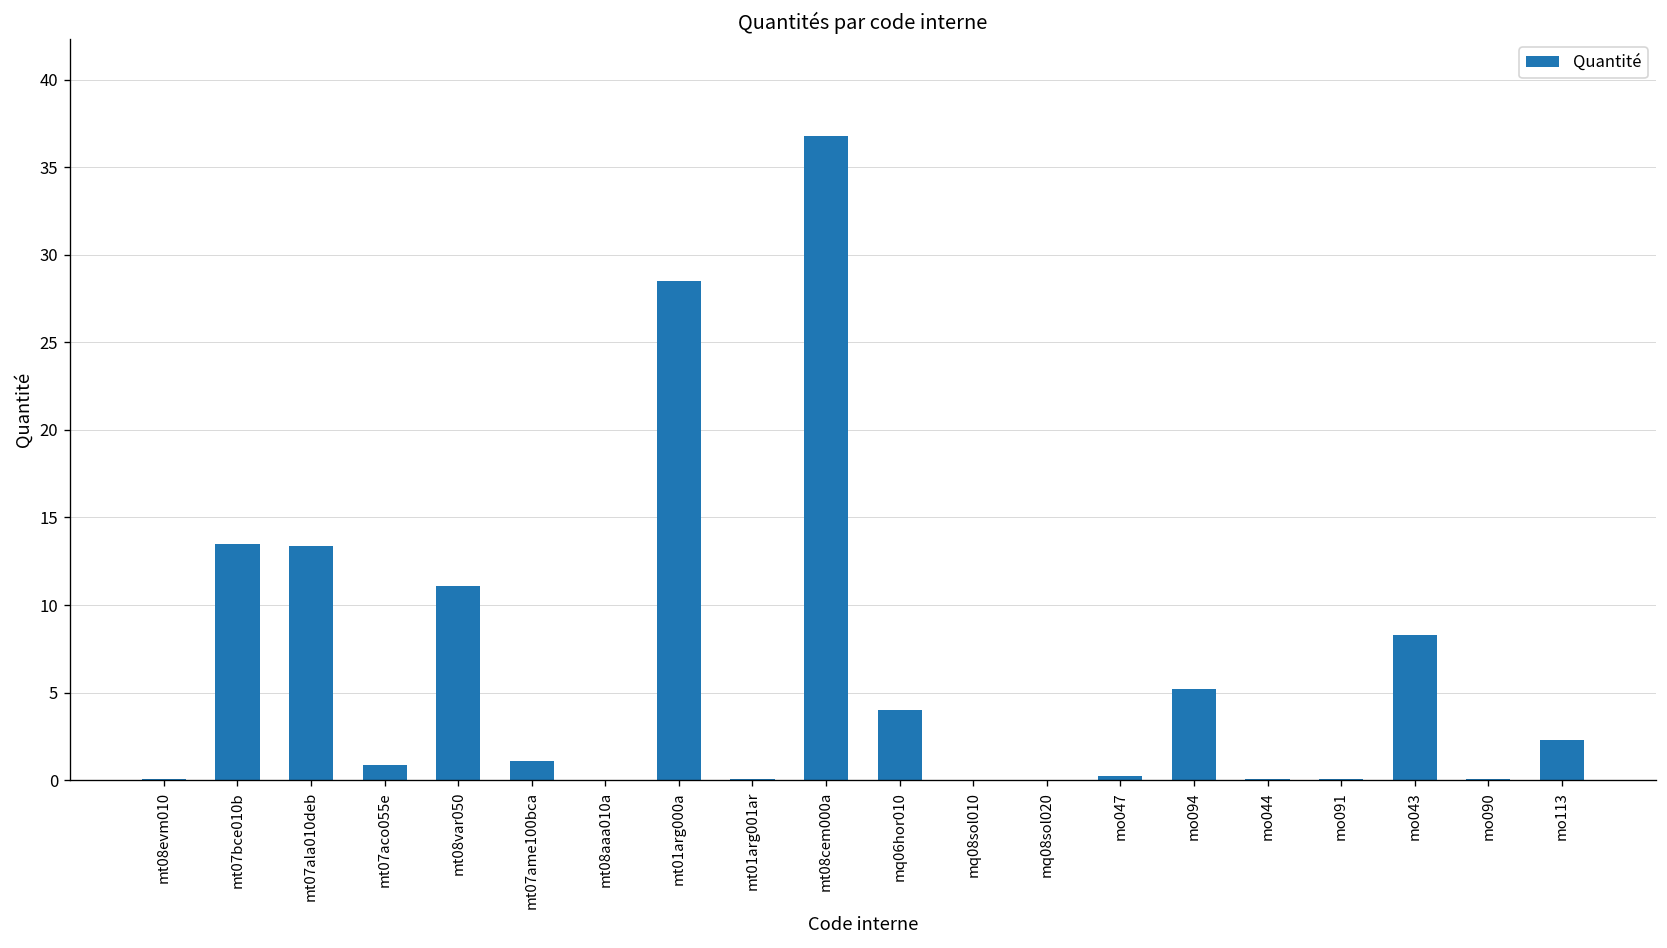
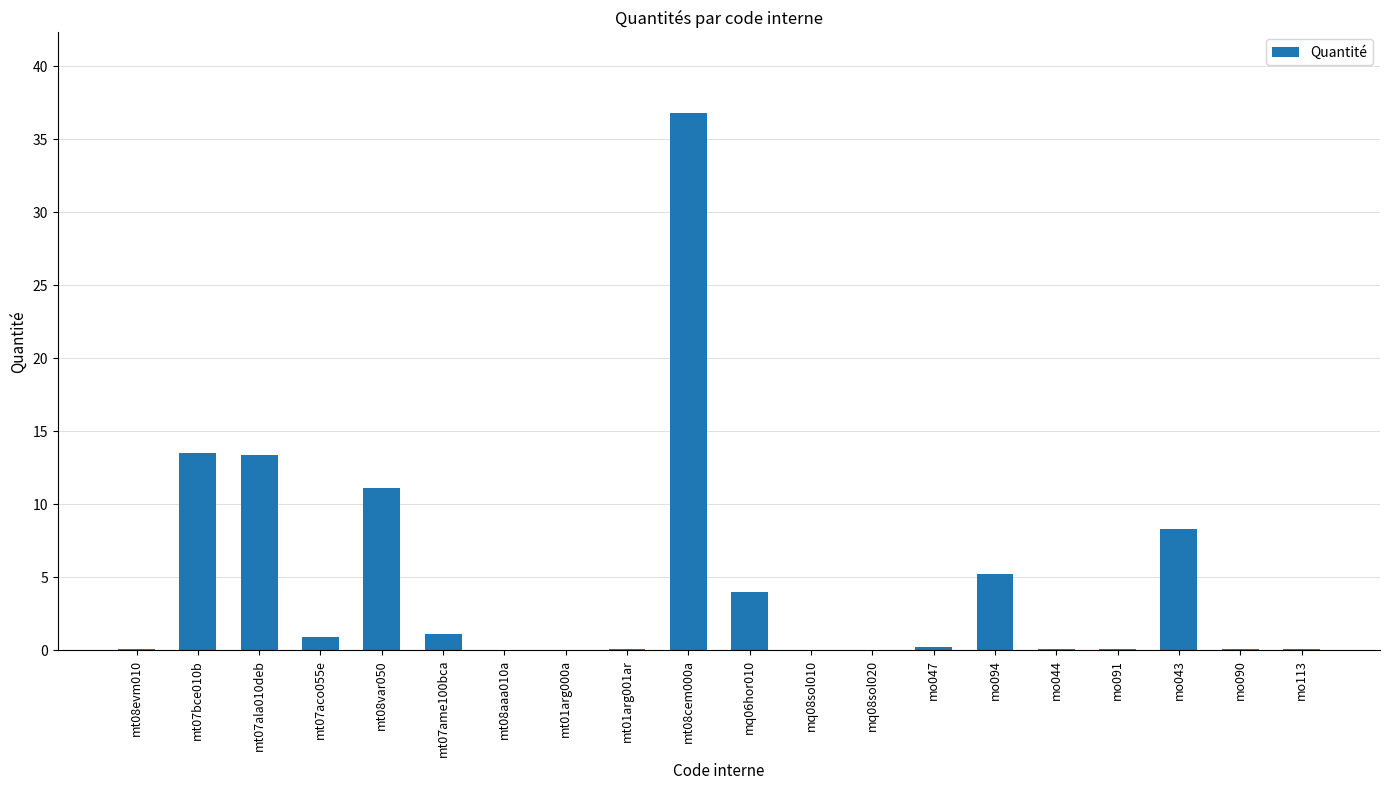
  {
    "mt07bce010b": 13.5,
    "mt07ala010deb": 13.4,
    "mt07aco055e": 0.9,
    "mt08var050": 11.1,
    "mt07ame100bca": 1.1,
-   "mt01arg000a": 28.5,
+   "mt01arg000a": 0.0,
    "mt08cem000a": 36.8,
    "mq06hor010": 4.0,
    "mo047": 0.2,
    "mo094": 5.2,
    "mo043": 8.3,
-   "mo113": 2.3
+   "mo113": 0.1
  }
